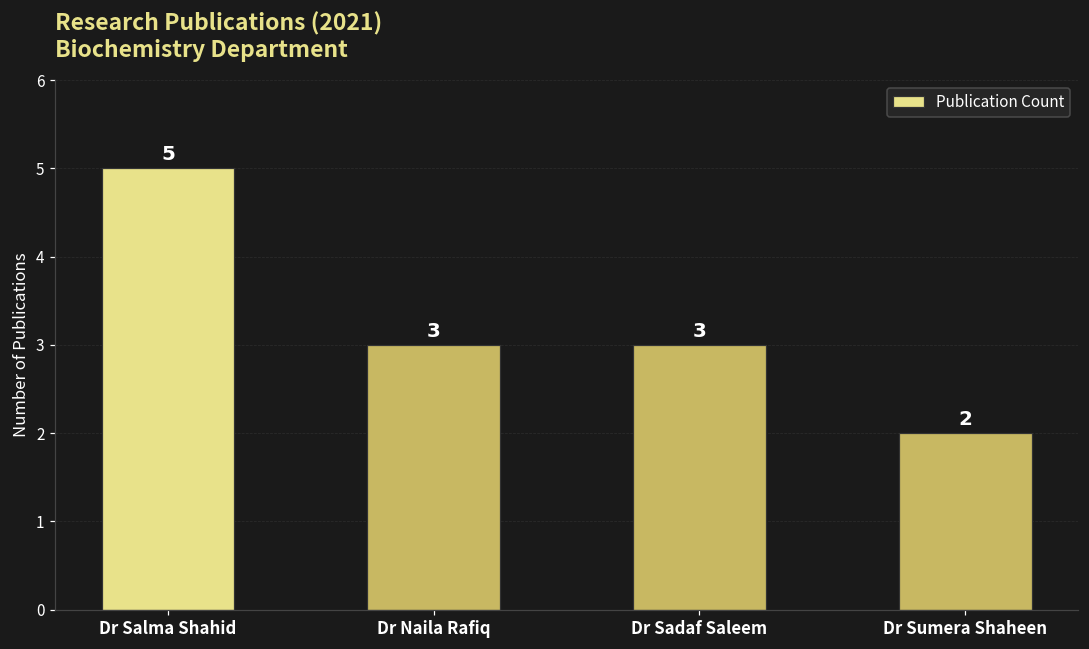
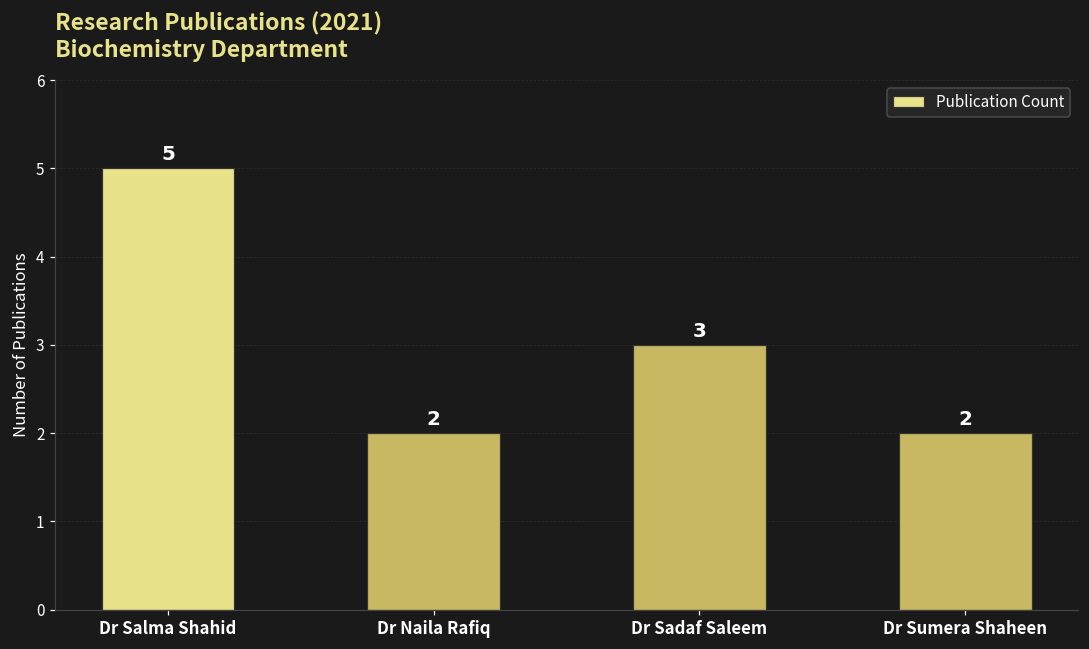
  {
    "Dr Salma Shahid": 5,
-   "Dr Naila Rafiq": 3,
+   "Dr Naila Rafiq": 2,
    "Dr Sadaf Saleem": 3,
    "Dr Sumera Shaheen": 2
  }
